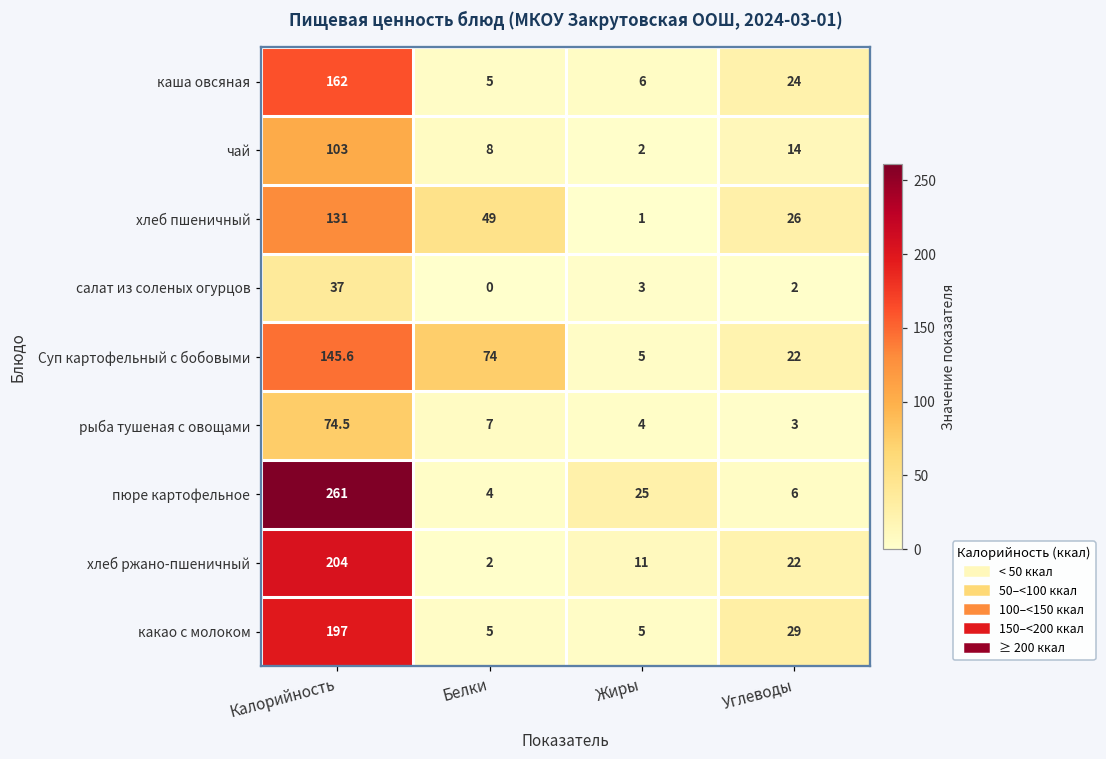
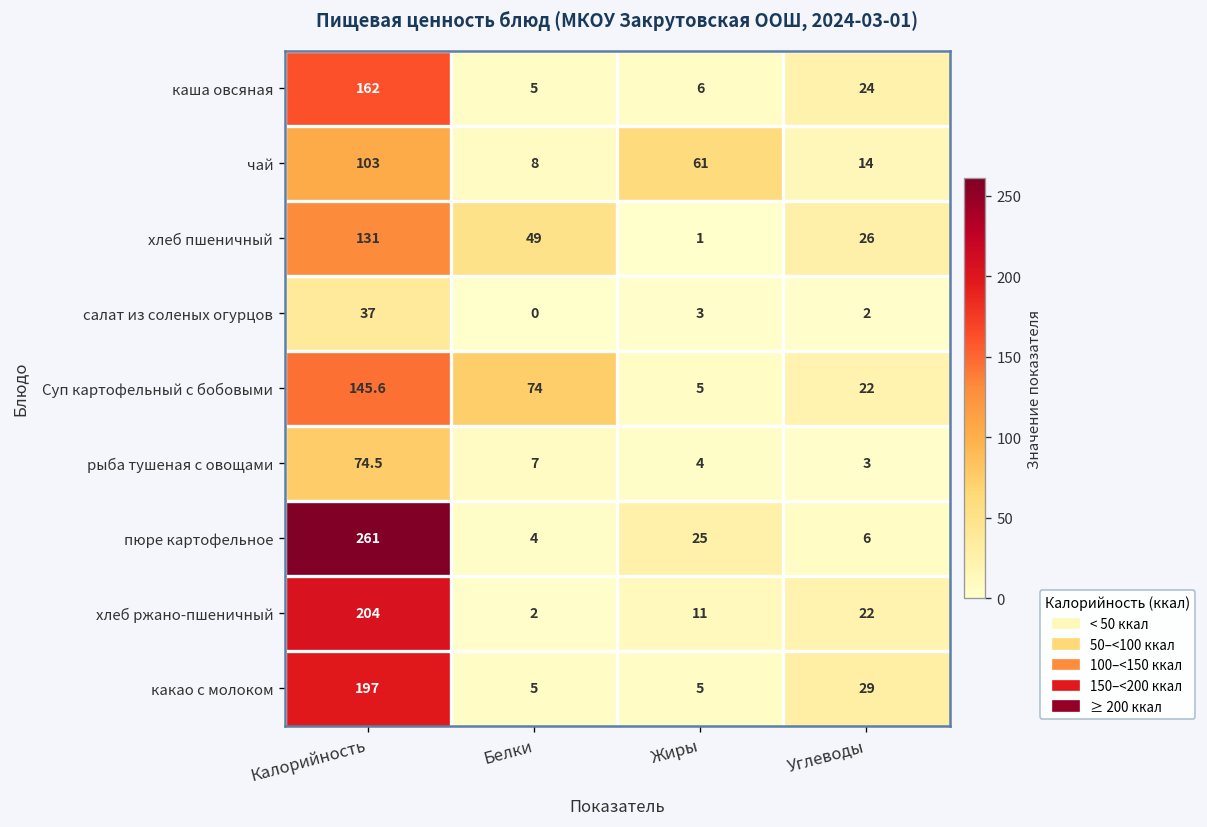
  {
    "каша овсяная": {
      "Калорийность": 162,
      "Белки": 5,
      "Жиры": 6,
      "Углеводы": 24
    },
    "чай": {
      "Калорийность": 103,
      "Белки": 8,
-     "Жиры": 2,
+     "Жиры": 61,
      "Углеводы": 14
    },
    "хлеб пшеничный": {
      "Калорийность": 131,
      "Белки": 49,
      "Жиры": 1,
      "Углеводы": 26
    },
    "салат из соленых огурцов": {
      "Калорийность": 37,
      "Белки": 0,
      "Жиры": 3,
      "Углеводы": 2
    },
    "Суп картофельный с бобовыми": {
      "Калорийность": 145.6,
      "Белки": 74,
      "Жиры": 5,
      "Углеводы": 22
    },
    "рыба тушеная с овощами": {
      "Калорийность": 74.5,
      "Белки": 7,
      "Жиры": 4,
      "Углеводы": 3
    },
    "пюре картофельное": {
      "Калорийность": 261,
      "Белки": 4,
      "Жиры": 25,
      "Углеводы": 6
    },
    "хлеб ржано-пшеничный": {
      "Калорийность": 204,
      "Белки": 2,
      "Жиры": 11,
      "Углеводы": 22
    },
    "какао с молоком": {
      "Калорийность": 197,
      "Белки": 5,
      "Жиры": 5,
      "Углеводы": 29
    }
  }
